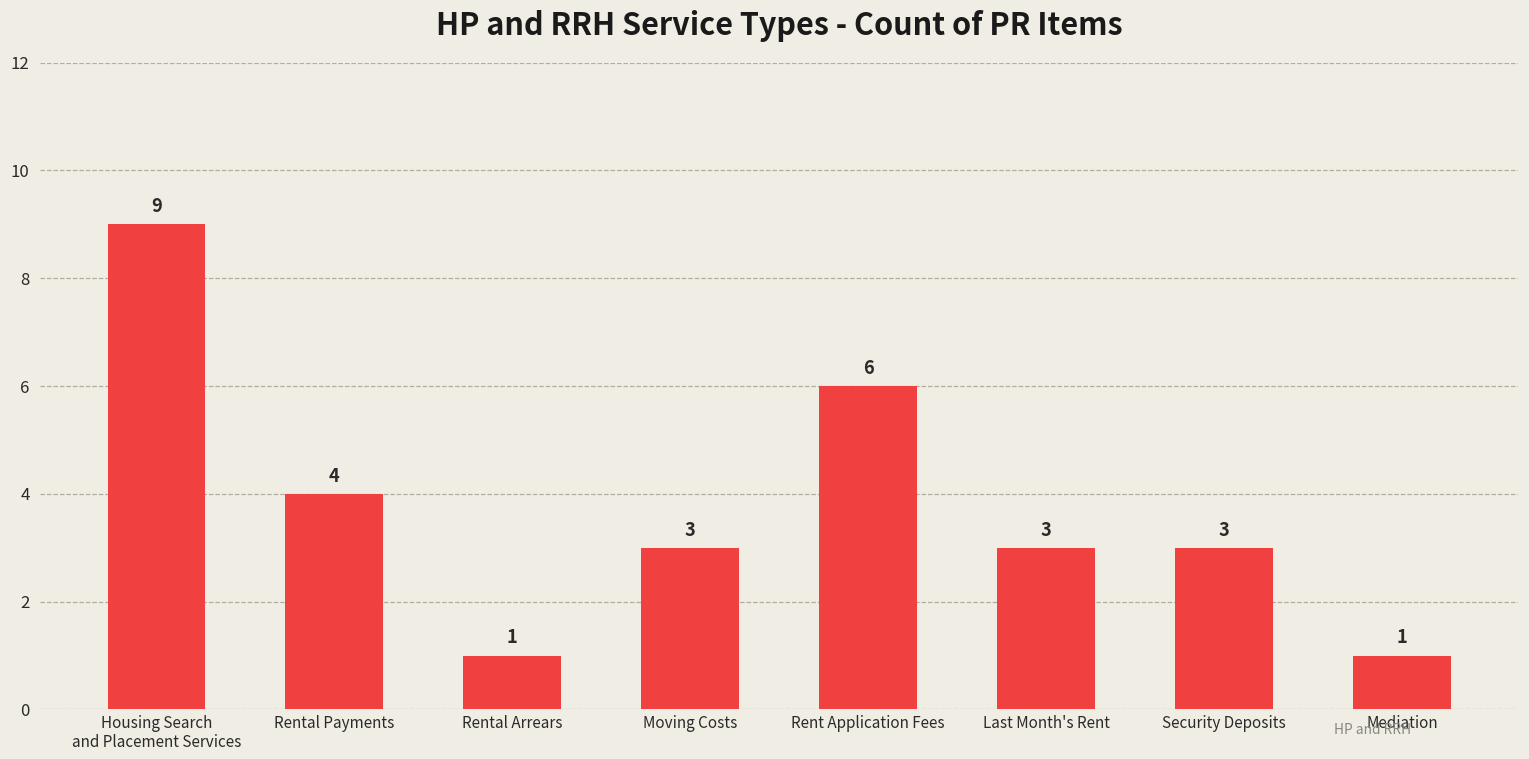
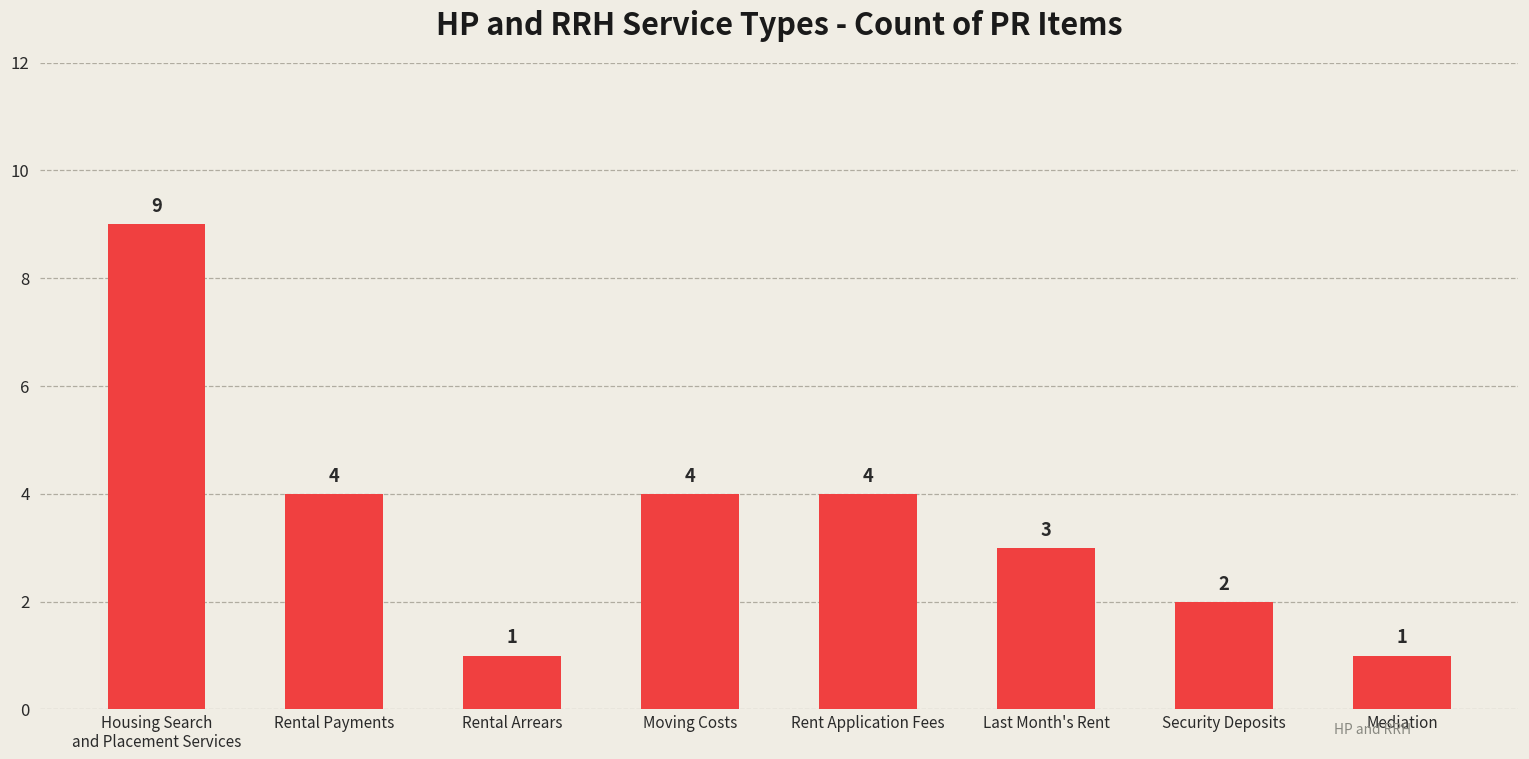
  {
    "Housing Search and Placement Services": 9,
    "Rental Payments": 4,
    "Rental Arrears": 1,
-   "Moving Costs": 3,
-   "Rent Application Fees": 6,
+   "Moving Costs": 4,
+   "Rent Application Fees": 4,
    "Last Month's Rent": 3,
-   "Security Deposits": 3,
+   "Security Deposits": 2,
    "Mediation": 1
  }
